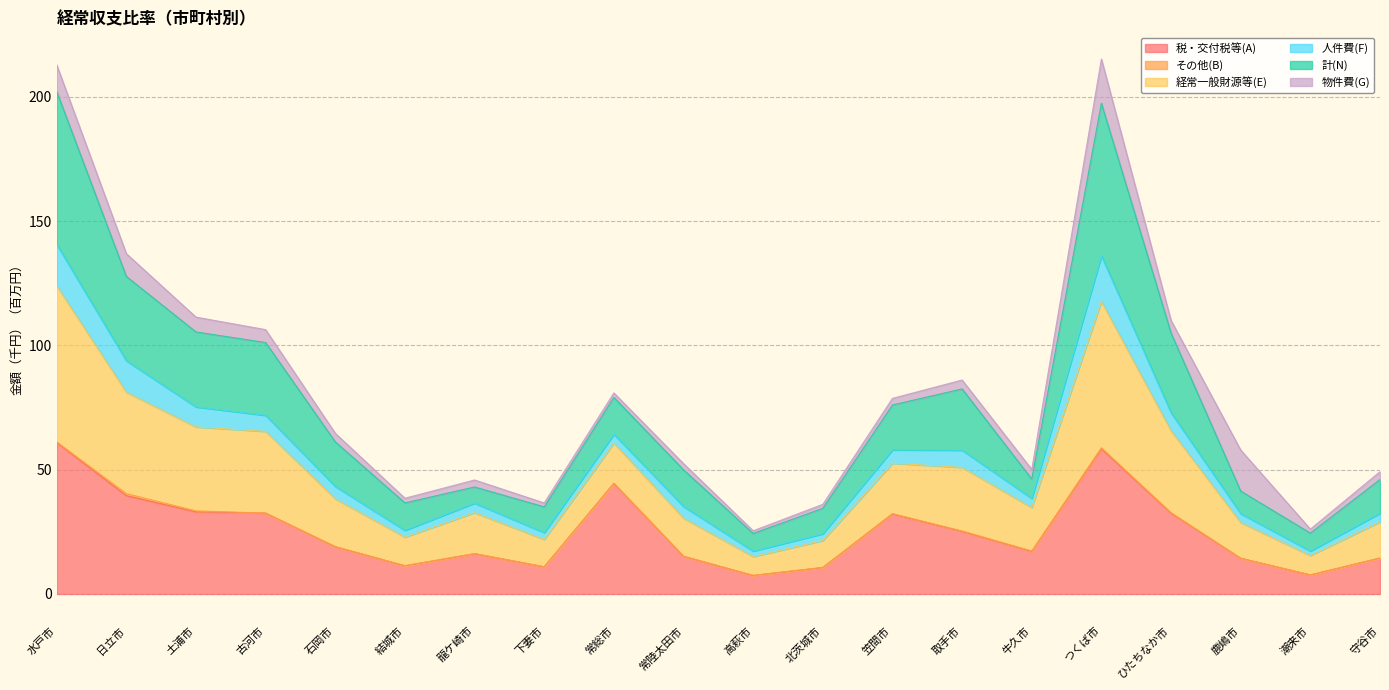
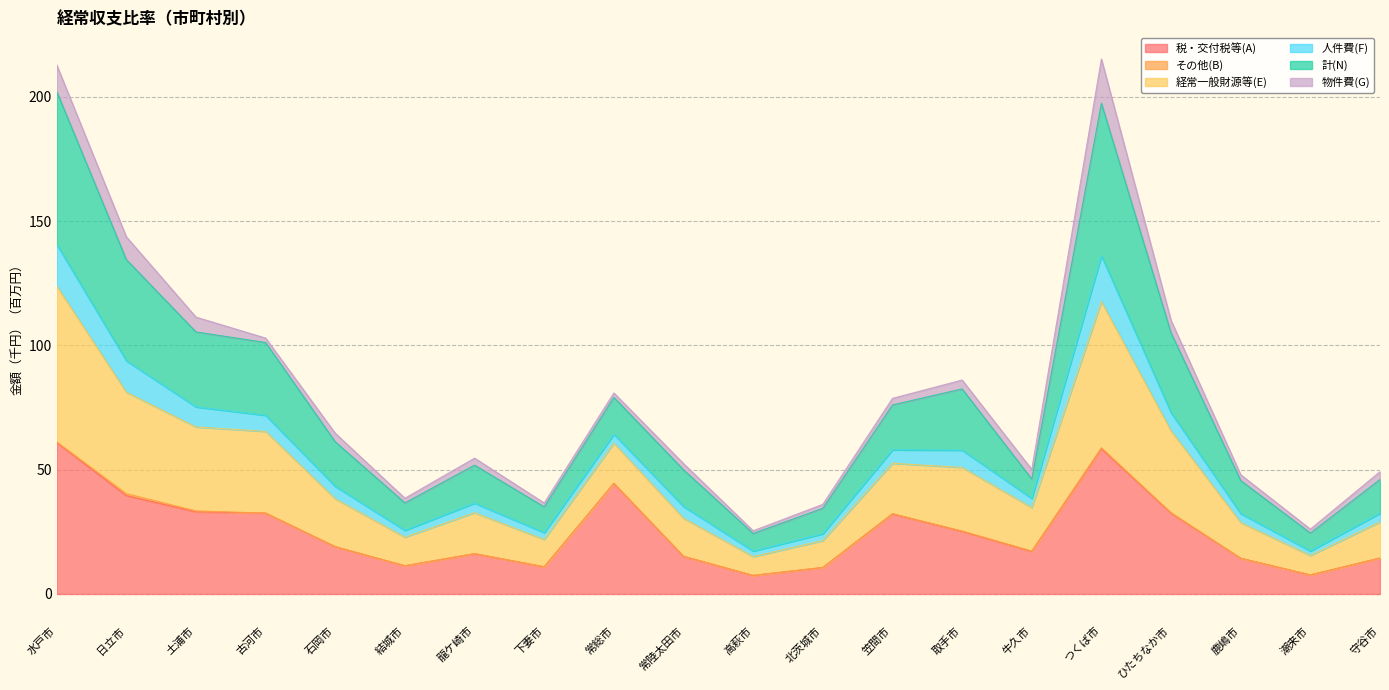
  {
    "人件費(F)": {
      "水戸市": 17,
      "日立市": 13,
      "土浦市": 8,
      "古河市": 6,
      "石岡市": 5,
      "結城市": 3,
      "龍ケ崎市": 4,
      "下妻市": 3,
      "常総市": 4,
      "常陸太田市": 5,
      "高萩市": 2,
      "北茨城市": 3,
      "笠間市": 5,
      "取手市": 7,
      "牛久市": 4,
      "つくば市": 18,
      "ひたちなか市": 7,
      "鹿嶋市": 4,
      "潮来市": 2,
      "守谷市": 3
    },
    "計(N)": {
      "水戸市": 62,
-     "日立市": 34,
+     "日立市": 41,
      "土浦市": 30,
      "古河市": 29,
      "石岡市": 18,
      "結城市": 11,
-     "龍ケ崎市": 6,
+     "龍ケ崎市": 15,
      "下妻市": 10,
      "常総市": 15,
      "常陸太田市": 15,
      "高萩市": 7,
      "北茨城市": 10,
      "笠間市": 18,
      "取手市": 25,
      "牛久市": 8,
      "つくば市": 61,
      "ひたちなか市": 32,
-     "鹿嶋市": 9,
+     "鹿嶋市": 13,
      "潮来市": 7,
      "守谷市": 14
    },
    "物件費(G)": {
      "水戸市": 11,
      "日立市": 9,
      "土浦市": 6,
-     "古河市": 5,
+     "古河市": 2,
      "石岡市": 3,
      "結城市": 2,
      "龍ケ崎市": 3,
      "下妻市": 2,
      "常総市": 2,
      "常陸太田市": 3,
      "高萩市": 1,
      "北茨城市": 2,
      "笠間市": 3,
      "取手市": 4,
      "牛久市": 4,
      "つくば市": 18,
      "ひたちなか市": 5,
-     "鹿嶋市": 17,
+     "鹿嶋市": 2,
      "潮来市": 2,
      "守谷市": 3
    }
  }
